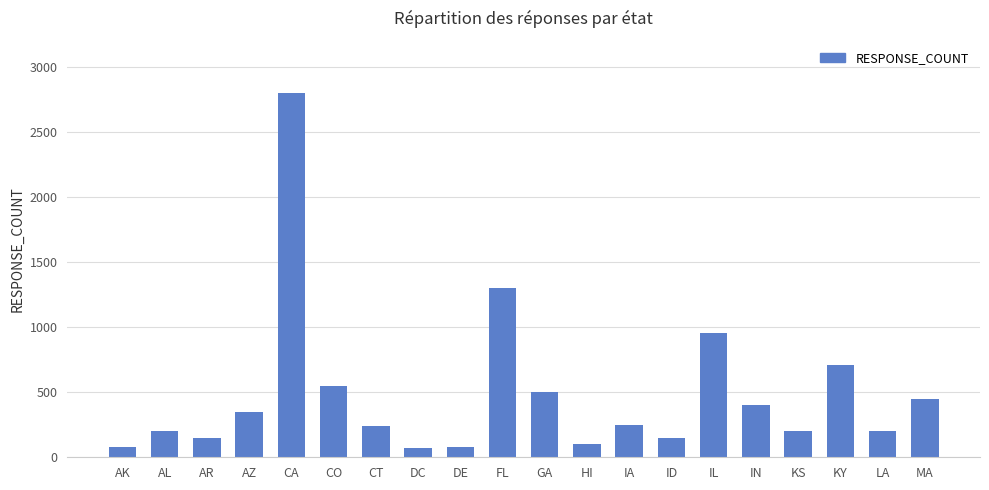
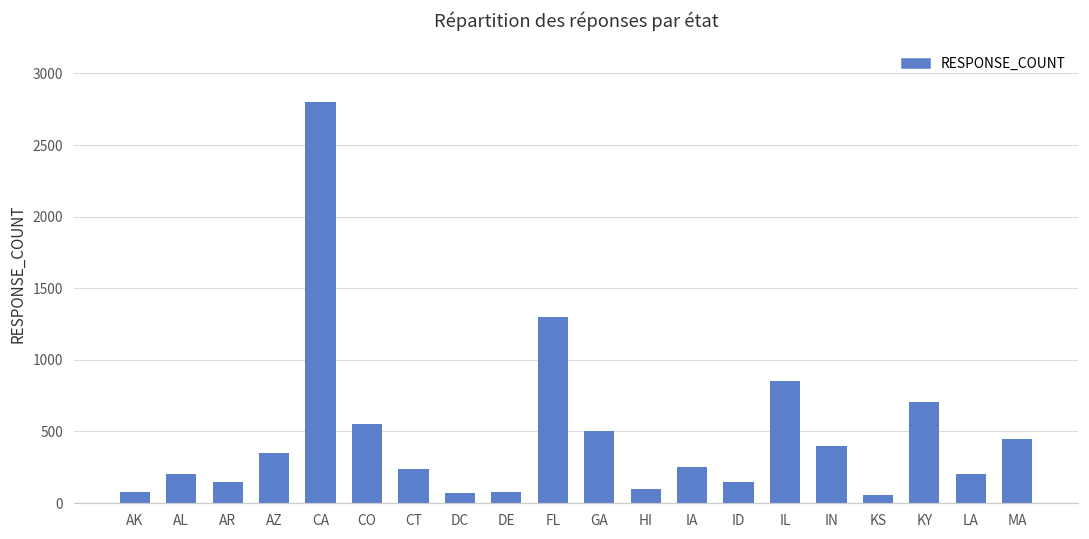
  {
    "AK": 80,
    "AL": 200,
    "AR": 150,
    "AZ": 350,
    "CA": 2800,
    "CO": 550,
    "CT": 240,
    "DC": 70,
    "DE": 80,
    "FL": 1300,
    "GA": 500,
    "HI": 100,
    "IA": 250,
    "ID": 150,
-   "IL": 950,
+   "IL": 850,
    "IN": 400,
-   "KS": 200,
+   "KS": 60,
    "KY": 710,
    "LA": 200,
    "MA": 450
  }
